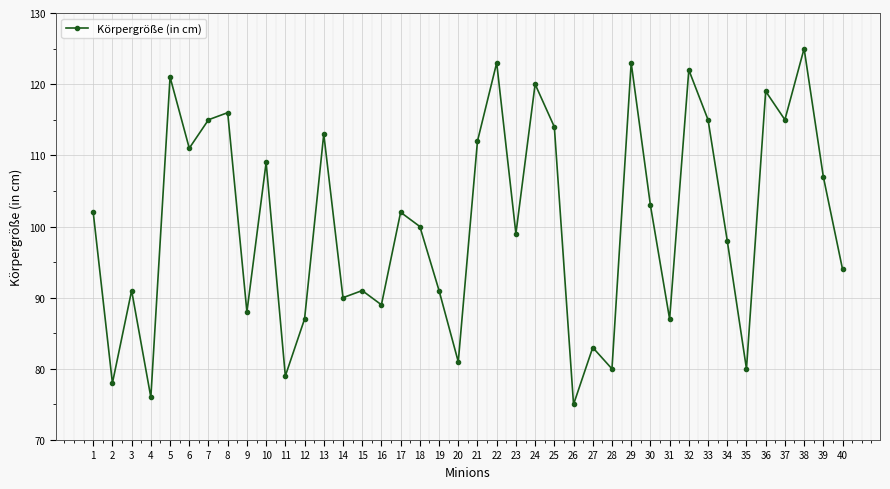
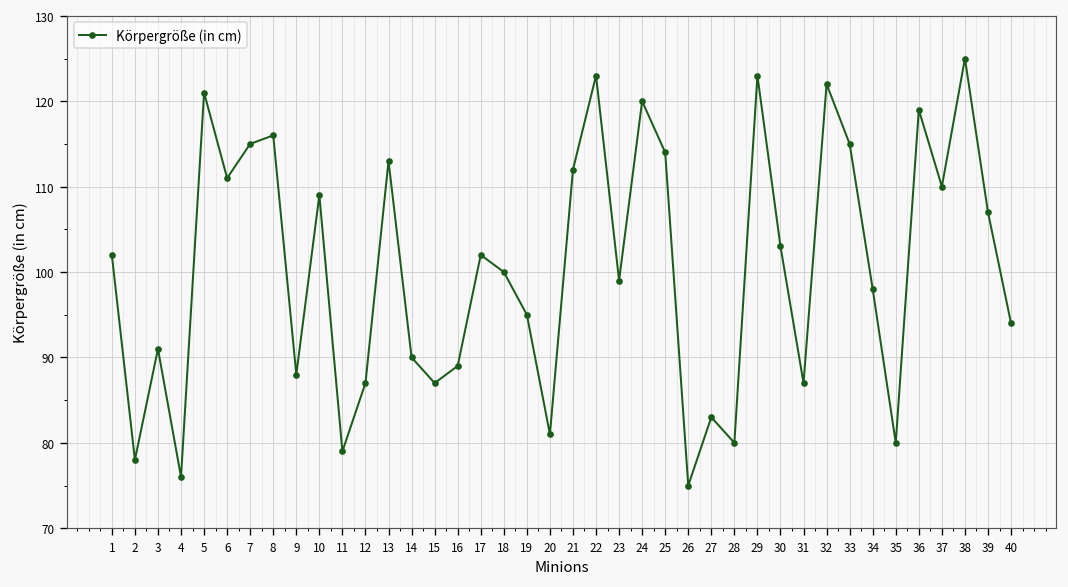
  {
    "1": 102,
    "2": 78,
    "3": 91,
    "4": 76,
    "5": 121,
    "6": 111,
    "7": 115,
    "8": 116,
    "9": 88,
    "10": 109,
    "11": 79,
    "12": 87,
    "13": 113,
    "14": 90,
-   "15": 91,
+   "15": 87,
    "16": 89,
    "17": 102,
    "18": 100,
-   "19": 91,
+   "19": 95,
    "20": 81,
    "21": 112,
    "22": 123,
    "23": 99,
    "24": 120,
    "25": 114,
    "26": 75,
    "27": 83,
    "28": 80,
    "29": 123,
    "30": 103,
    "31": 87,
    "32": 122,
    "33": 115,
    "34": 98,
    "35": 80,
    "36": 119,
-   "37": 115,
+   "37": 110,
    "38": 125,
    "39": 107,
    "40": 94
  }
